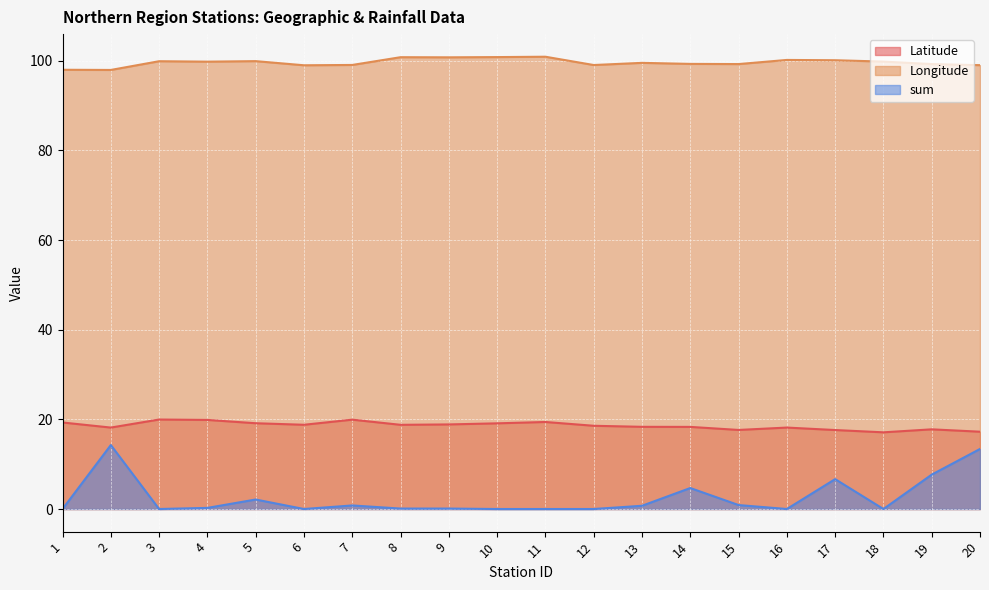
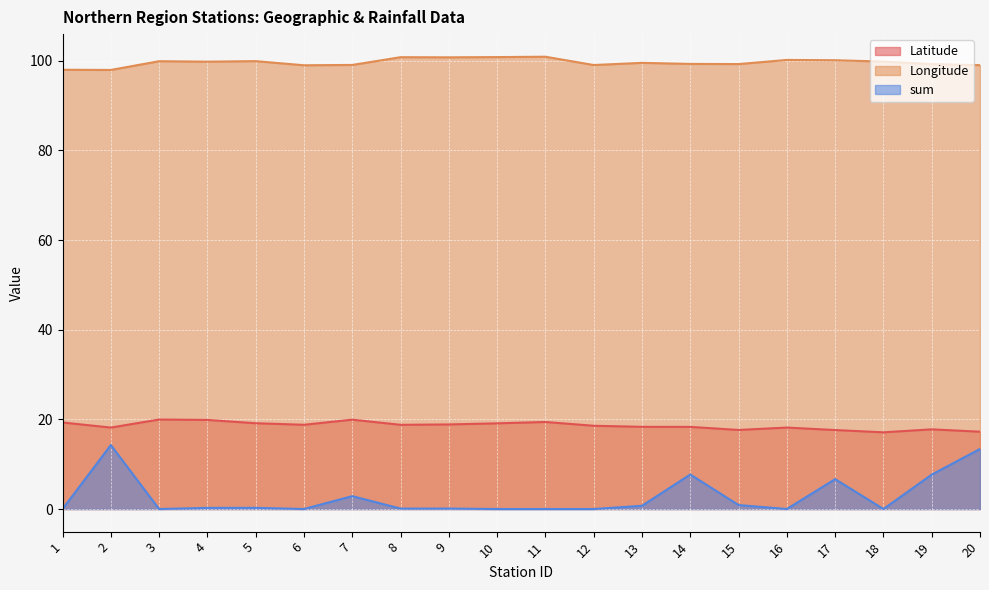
  {
    "sum": {
      "1": 0,
      "2": 14,
      "3": 0,
      "4": 0,
-     "5": 2,
+     "5": 0,
      "6": 0,
-     "7": 1,
+     "7": 3,
      "8": 0,
      "9": 0,
      "10": 0,
      "11": 0,
      "12": 0,
      "13": 1,
-     "14": 5,
+     "14": 8,
      "15": 1,
      "16": 0,
      "17": 7,
      "18": 0,
      "19": 8,
      "20": 13
    }
  }
